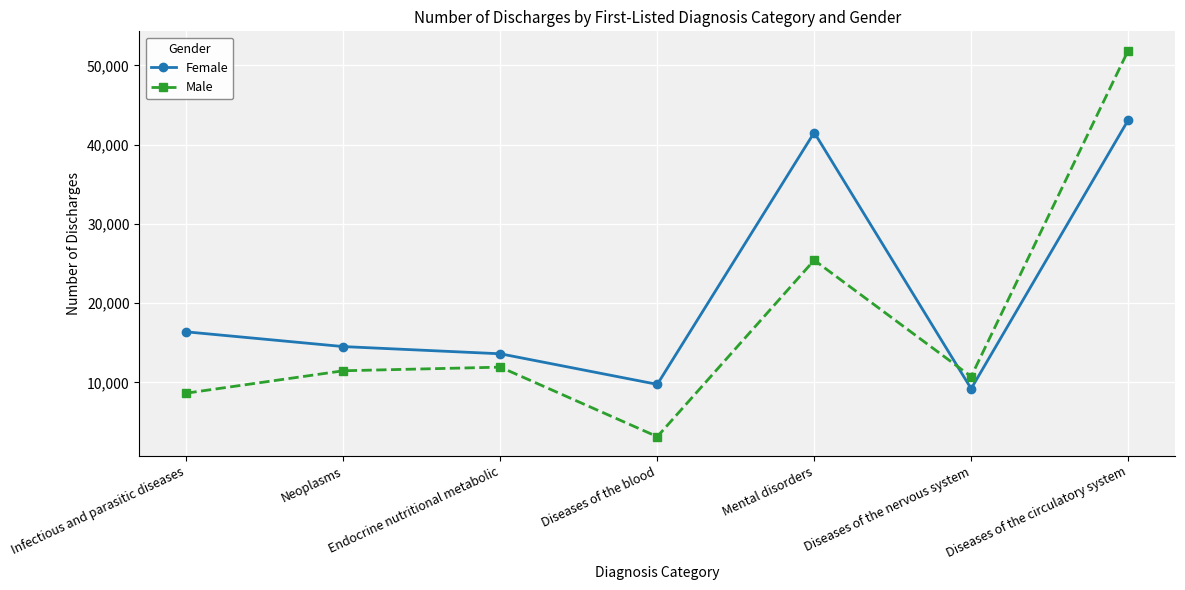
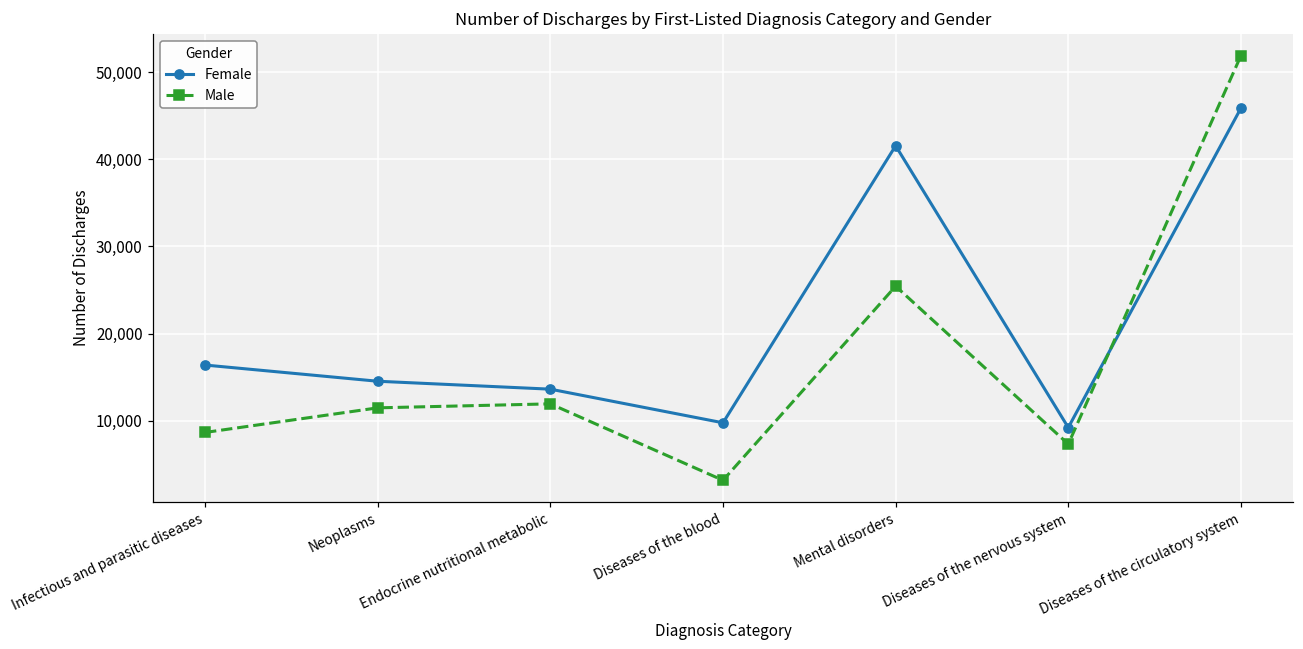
  {
    "Female": {
      "Infectious and parasitic diseases": "16,000",
      "Neoplasms": "15,000",
      "Endocrine nutritional metabolic": "14,000",
      "Diseases of the blood": "10,000",
      "Mental disorders": "42,000",
      "Diseases of the nervous system": "9,000",
-     "Diseases of the circulatory system": "43,000"
+     "Diseases of the circulatory system": "46,000"
    },
    "Male": {
      "Infectious and parasitic diseases": "9,000",
      "Neoplasms": "11,000",
      "Endocrine nutritional metabolic": "12,000",
      "Diseases of the blood": "3,000",
      "Mental disorders": "25,000",
-     "Diseases of the nervous system": "11,000",
+     "Diseases of the nervous system": "7,000",
      "Diseases of the circulatory system": "52,000"
    }
  }
